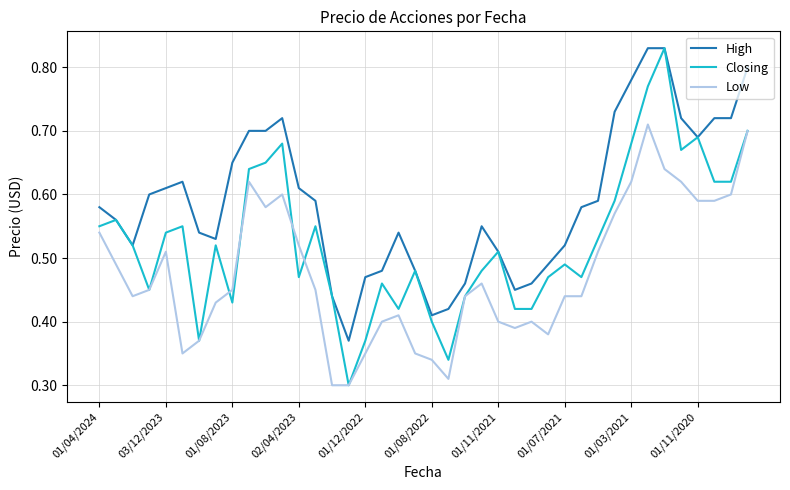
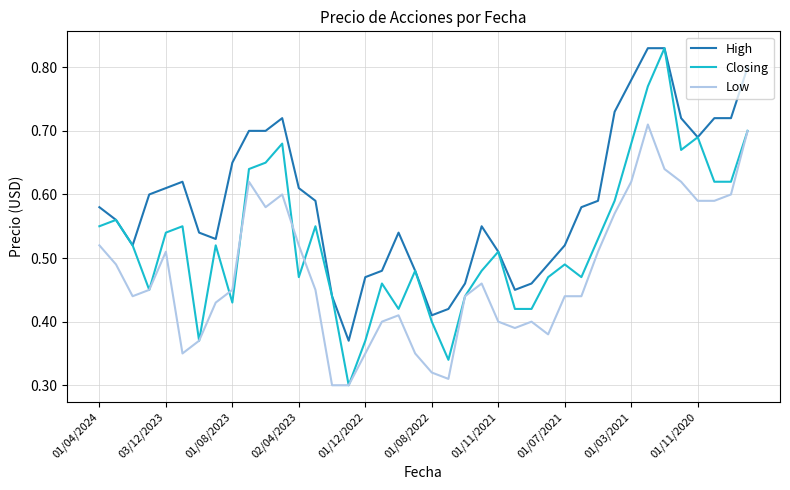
  {
    "High": {
      "01/04/2024": 0.58,
      "03/12/2023": 0.61,
      "01/08/2023": 0.65,
      "02/04/2023": 0.61,
      "01/12/2022": 0.47,
      "01/08/2022": 0.41,
      "01/07/2021": 0.52,
      "01/03/2021": 0.78
    },
    "Closing": {
      "01/04/2024": 0.55,
      "03/12/2023": 0.54,
      "01/08/2023": 0.43,
      "02/04/2023": 0.47,
      "01/12/2022": 0.37,
      "01/08/2022": 0.40,
      "01/07/2021": 0.49,
      "01/03/2021": 0.68
    },
    "Low": {
-     "01/04/2024": 0.54,
+     "01/04/2024": 0.52,
      "03/12/2023": 0.51,
      "01/08/2023": 0.45,
      "02/04/2023": 0.52,
      "01/12/2022": 0.35,
-     "01/08/2022": 0.34,
+     "01/08/2022": 0.32,
      "01/11/2021": 0.40,
      "01/07/2021": 0.44,
      "01/03/2021": 0.62,
      "01/11/2020": 0.59
    }
  }
